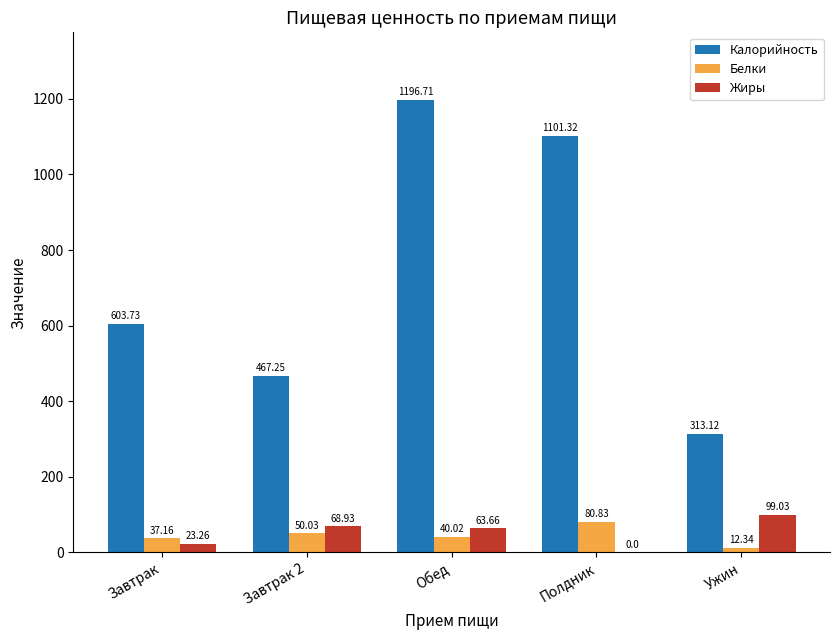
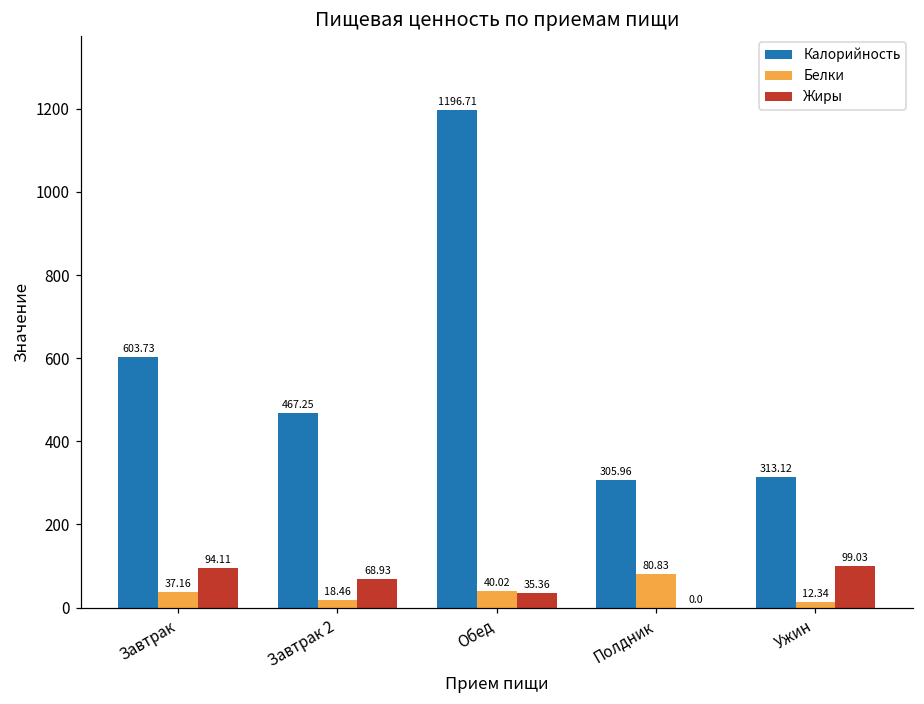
  {
    "Калорийность": {
      "Завтрак": 603.73,
      "Завтрак 2": 467.25,
      "Обед": 1196.71,
-     "Полдник": 1101.32,
+     "Полдник": 305.96,
      "Ужин": 313.12
    },
    "Белки": {
      "Завтрак": 37.16,
-     "Завтрак 2": 50.03,
+     "Завтрак 2": 18.46,
      "Обед": 40.02,
      "Полдник": 80.83,
      "Ужин": 12.34
    },
    "Жиры": {
-     "Завтрак": 23.26,
+     "Завтрак": 94.11,
      "Завтрак 2": 68.93,
-     "Обед": 63.66,
+     "Обед": 35.36,
      "Полдник": 0.0,
      "Ужин": 99.03
    }
  }
